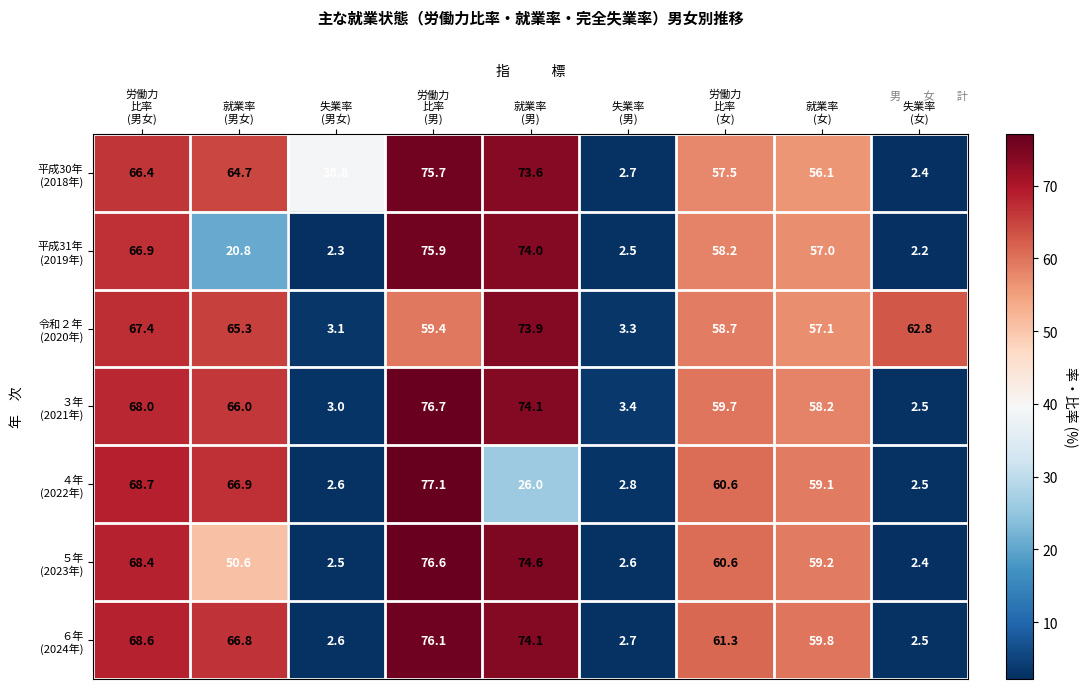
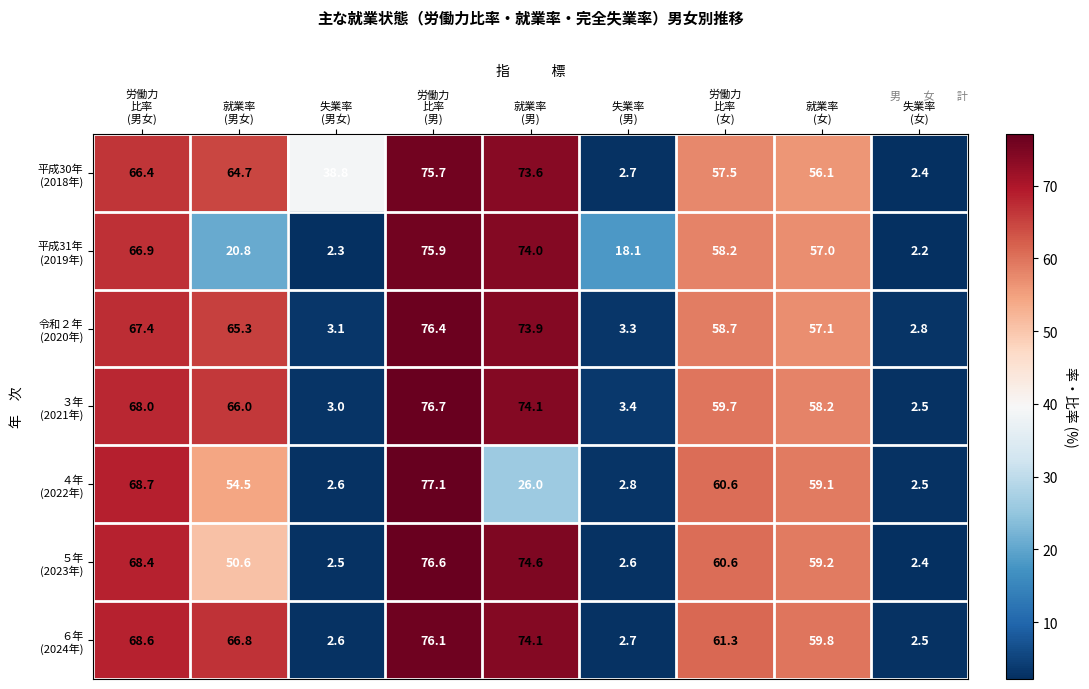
  {
    "平成30年 (2018年)": {
      "労働力 比率 (男女)": 66.4,
      "就業率 (男女)": 64.7,
      "労働力 比率 (男)": 75.7,
      "就業率 (男)": 73.6,
      "失業率 (男)": 2.7,
      "労働力 比率 (女)": 57.5,
      "就業率 (女)": 56.1,
      "失業率 (女)": 2.4
    },
    "平成31年 (2019年)": {
      "労働力 比率 (男女)": 66.9,
      "就業率 (男女)": 20.8,
      "失業率 (男女)": 2.3,
      "労働力 比率 (男)": 75.9,
      "就業率 (男)": 74.0,
-     "失業率 (男)": 2.5,
+     "失業率 (男)": 18.1,
      "労働力 比率 (女)": 58.2,
      "就業率 (女)": 57.0,
      "失業率 (女)": 2.2
    },
    "令和２年 (2020年)": {
      "労働力 比率 (男女)": 67.4,
      "就業率 (男女)": 65.3,
      "失業率 (男女)": 3.1,
-     "労働力 比率 (男)": 59.4,
+     "労働力 比率 (男)": 76.4,
      "就業率 (男)": 73.9,
      "失業率 (男)": 3.3,
      "労働力 比率 (女)": 58.7,
      "就業率 (女)": 57.1,
-     "失業率 (女)": 62.8
+     "失業率 (女)": 2.8
    },
    "３年 (2021年)": {
      "労働力 比率 (男女)": 68.0,
      "就業率 (男女)": 66.0,
      "失業率 (男女)": 3.0,
      "労働力 比率 (男)": 76.7,
      "就業率 (男)": 74.1,
      "失業率 (男)": 3.4,
      "労働力 比率 (女)": 59.7,
      "就業率 (女)": 58.2,
      "失業率 (女)": 2.5
    },
    "４年 (2022年)": {
      "労働力 比率 (男女)": 68.7,
-     "就業率 (男女)": 66.9,
+     "就業率 (男女)": 54.5,
      "失業率 (男女)": 2.6,
      "労働力 比率 (男)": 77.1,
      "就業率 (男)": 26.0,
      "失業率 (男)": 2.8,
      "労働力 比率 (女)": 60.6,
      "就業率 (女)": 59.1,
      "失業率 (女)": 2.5
    },
    "５年 (2023年)": {
      "労働力 比率 (男女)": 68.4,
      "就業率 (男女)": 50.6,
      "失業率 (男女)": 2.5,
      "労働力 比率 (男)": 76.6,
      "就業率 (男)": 74.6,
      "失業率 (男)": 2.6,
      "労働力 比率 (女)": 60.6,
      "就業率 (女)": 59.2,
      "失業率 (女)": 2.4
    },
    "６年 (2024年)": {
      "労働力 比率 (男女)": 68.6,
      "就業率 (男女)": 66.8,
      "失業率 (男女)": 2.6,
      "労働力 比率 (男)": 76.1,
      "就業率 (男)": 74.1,
      "失業率 (男)": 2.7,
      "労働力 比率 (女)": 61.3,
      "就業率 (女)": 59.8,
      "失業率 (女)": 2.5
    }
  }
